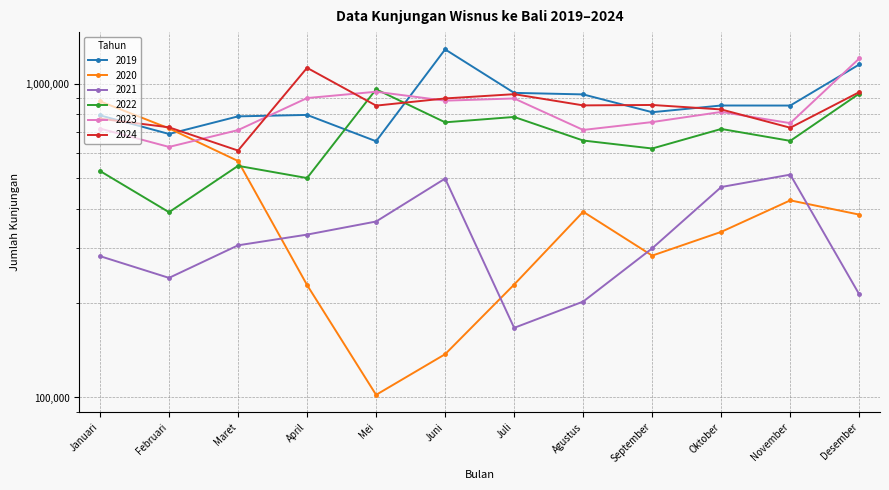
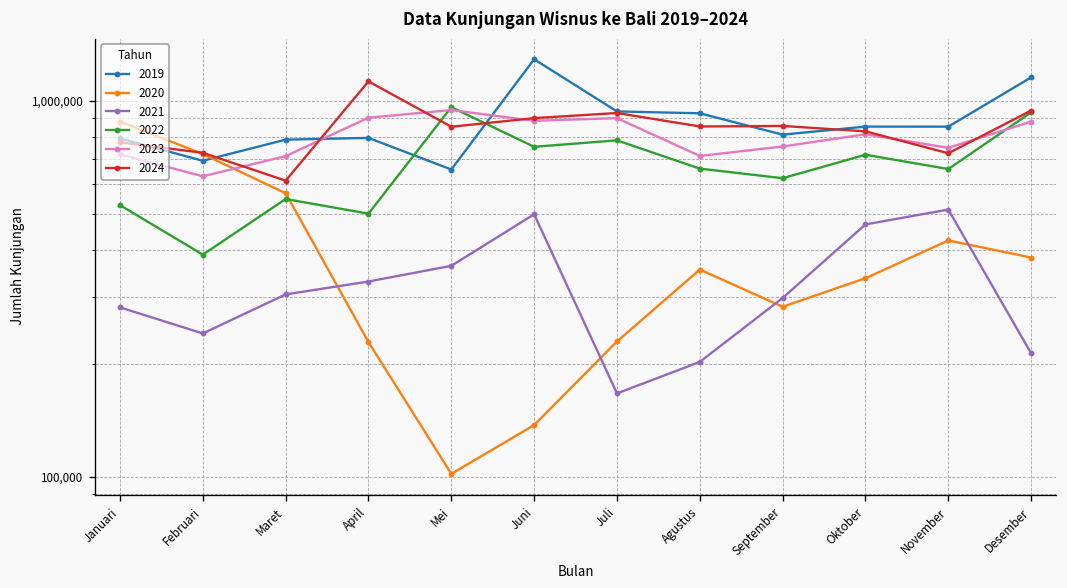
  {
    "2019": {
      "Februari": "690,000",
      "Maret": "790,000",
      "April": "800,000",
      "Mei": "660,000",
      "Juni": "1,290,000",
      "Agustus": "930,000",
      "September": "810,000",
      "Oktober": "850,000",
      "November": "850,000",
      "Desember": "1,150,000"
    },
    "2020": {
      "Maret": "570,000",
      "April": "230,000",
      "Mei": "102,000",
      "Juni": "140,000",
      "Juli": "230,000",
-     "Agustus": "390,000",
+     "Agustus": "360,000",
      "September": "280,000",
      "Oktober": "340,000",
      "November": "430,000",
      "Desember": "380,000"
    },
    "2021": {
      "Januari": "280,000",
      "Februari": "240,000",
      "Maret": "310,000",
      "April": "330,000",
      "Mei": "360,000",
      "Juni": "500,000",
      "Juli": "170,000",
      "Agustus": "200,000",
      "September": "300,000",
      "Oktober": "470,000",
      "November": "510,000",
      "Desember": "210,000"
    },
    "2022": {
      "Januari": "530,000",
      "Februari": "390,000",
      "Maret": "550,000",
      "April": "500,000",
      "Juni": "750,000",
      "Juli": "780,000",
      "Agustus": "660,000",
      "September": "620,000",
      "Oktober": "720,000",
      "November": "660,000"
    },
    "2023": {
      "Februari": "630,000",
      "Maret": "710,000",
      "April": "900,000",
      "Juli": "900,000",
      "Agustus": "710,000",
      "September": "760,000",
      "November": "750,000",
-     "Desember": "1,200,000"
+     "Desember": "880,000"
    },
    "2024": {
      "Maret": "610,000",
      "April": "1,120,000",
      "Mei": "850,000",
      "Agustus": "850,000",
      "September": "860,000",
      "November": "720,000"
    }
  }
